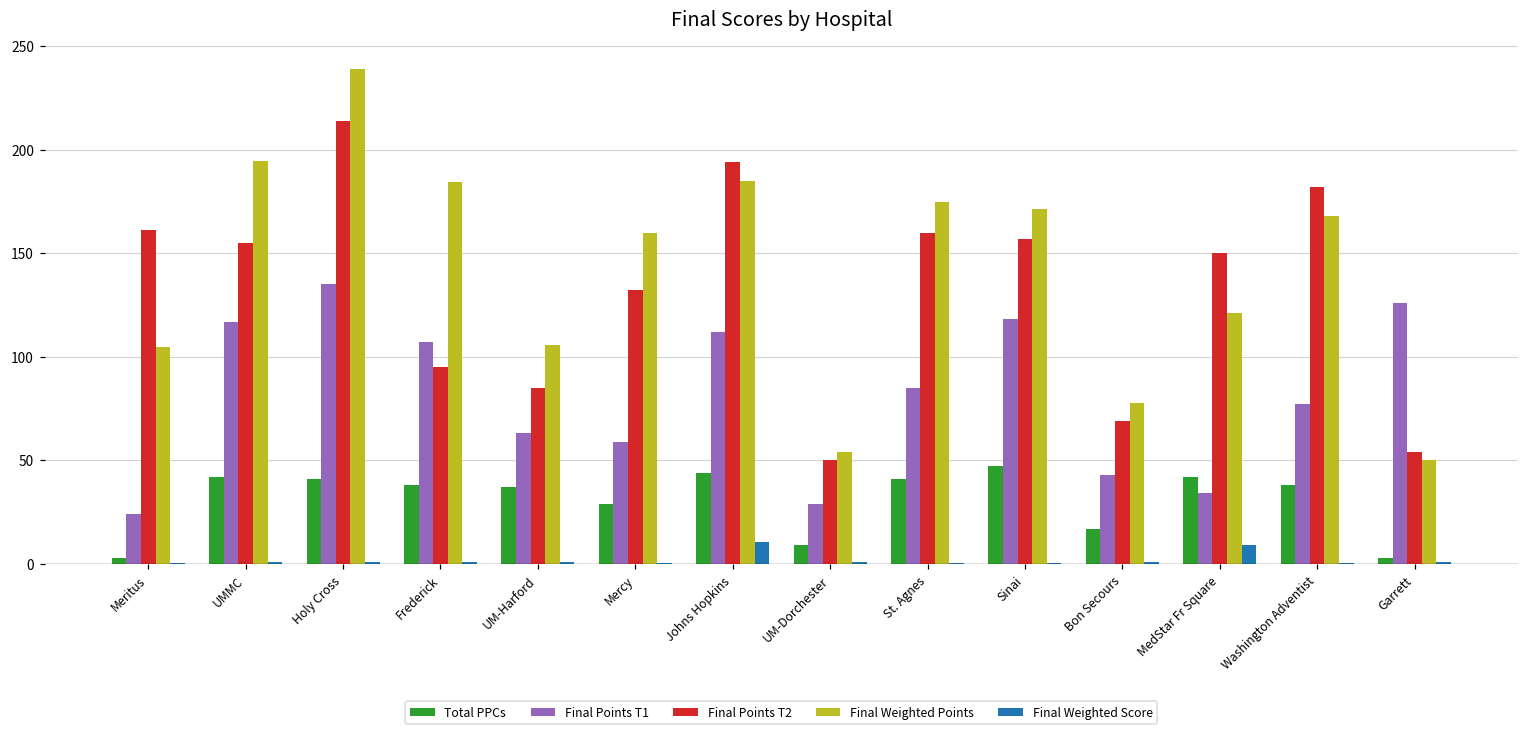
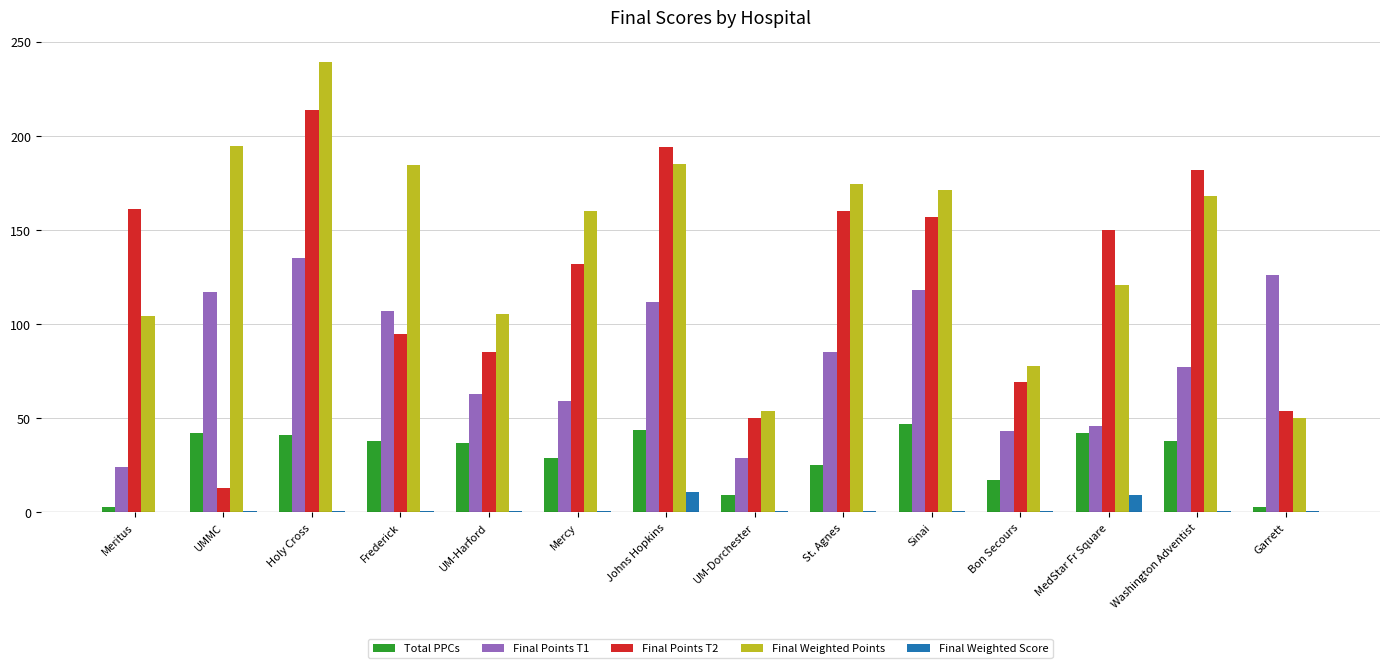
  {
    "Total PPCs": {
      "Meritus": 3,
      "UMMC": 42,
      "Holy Cross": 41,
      "Frederick": 38,
      "UM-Harford": 37,
      "Mercy": 29,
      "Johns Hopkins": 44,
      "UM-Dorchester": 9,
-     "St. Agnes": 41,
+     "St. Agnes": 25,
      "Sinai": 47,
      "Bon Secours": 17,
      "MedStar Fr Square": 42,
      "Washington Adventist": 38,
      "Garrett": 3
    },
    "Final Points T1": {
      "Meritus": 24,
      "UMMC": 117,
      "Holy Cross": 135,
      "Frederick": 107,
      "UM-Harford": 63,
      "Mercy": 59,
      "Johns Hopkins": 112,
      "UM-Dorchester": 29,
      "St. Agnes": 85,
      "Sinai": 118,
      "Bon Secours": 43,
-     "MedStar Fr Square": 34,
+     "MedStar Fr Square": 46,
      "Washington Adventist": 77,
      "Garrett": 126
    },
    "Final Points T2": {
      "Meritus": 161,
-     "UMMC": 155,
+     "UMMC": 13,
      "Holy Cross": 214,
      "Frederick": 95,
      "UM-Harford": 85,
      "Mercy": 132,
      "Johns Hopkins": 194,
      "UM-Dorchester": 50,
      "St. Agnes": 160,
      "Sinai": 157,
      "Bon Secours": 69,
      "MedStar Fr Square": 150,
      "Washington Adventist": 182,
      "Garrett": 54
    },
    "Final Weighted Points": {
      "Meritus": 105,
      "UMMC": 195,
      "Holy Cross": 239,
      "Frederick": 185,
      "UM-Harford": 106,
      "Mercy": 160,
      "Johns Hopkins": 185,
      "UM-Dorchester": 54,
      "St. Agnes": 175,
      "Sinai": 172,
      "Bon Secours": 78,
      "MedStar Fr Square": 121,
      "Washington Adventist": 168,
      "Garrett": 50
    },
    "Final Weighted Score": {
      "Johns Hopkins": 11,
      "MedStar Fr Square": 9
    }
  }
